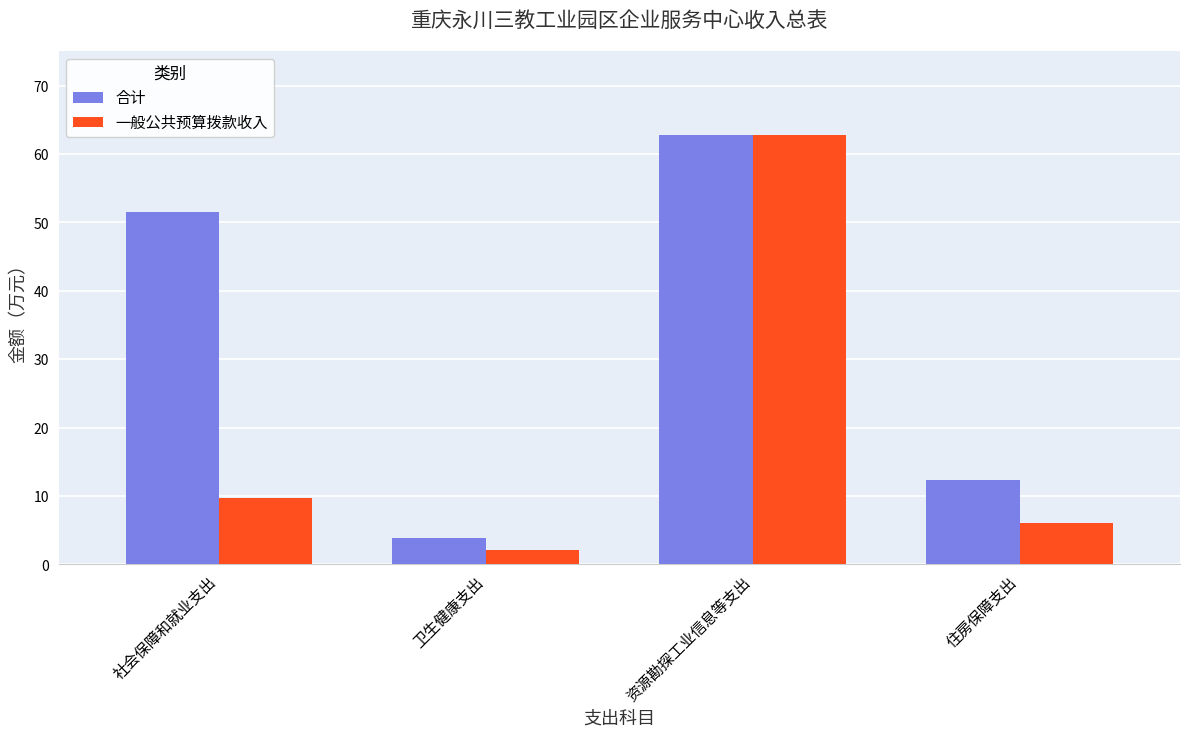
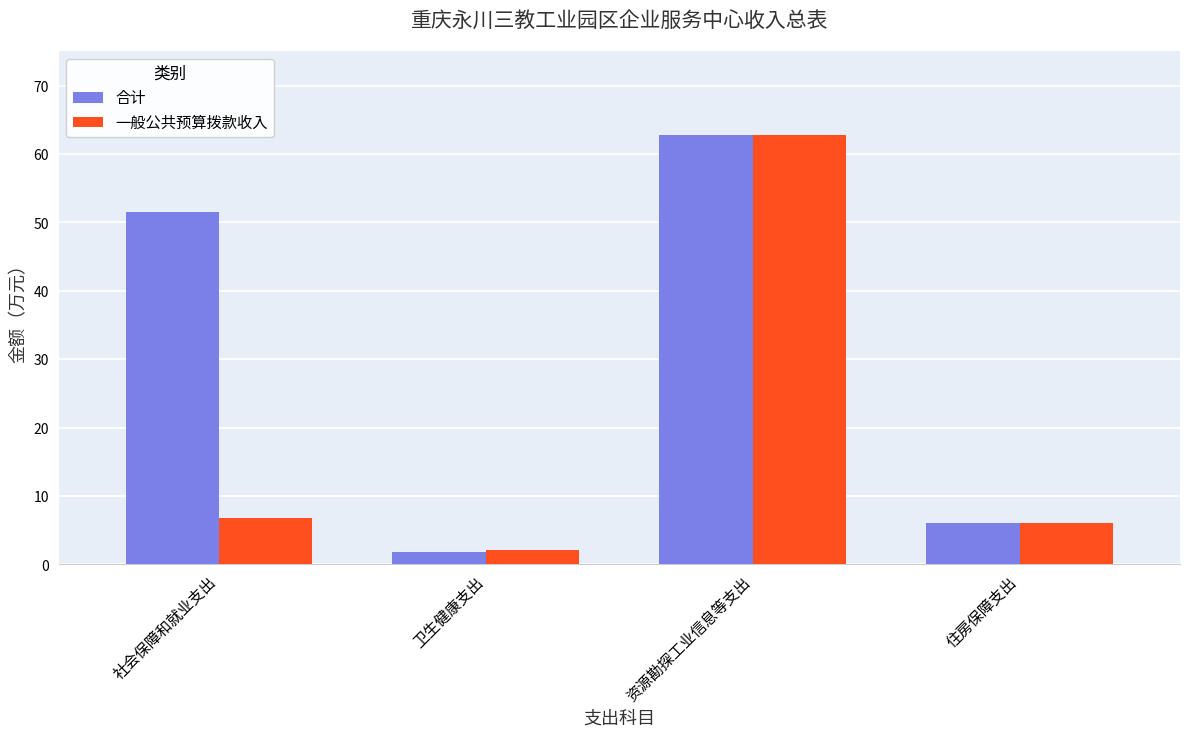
  {
    "合计": {
      "社会保障和就业支出": 52,
-     "卫生健康支出": 4,
+     "卫生健康支出": 2,
      "资源勘探工业信息等支出": 63,
-     "住房保障支出": 12
+     "住房保障支出": 6
    },
    "一般公共预算拨款收入": {
-     "社会保障和就业支出": 10,
+     "社会保障和就业支出": 7,
      "卫生健康支出": 2,
      "资源勘探工业信息等支出": 63,
      "住房保障支出": 6
    }
  }
